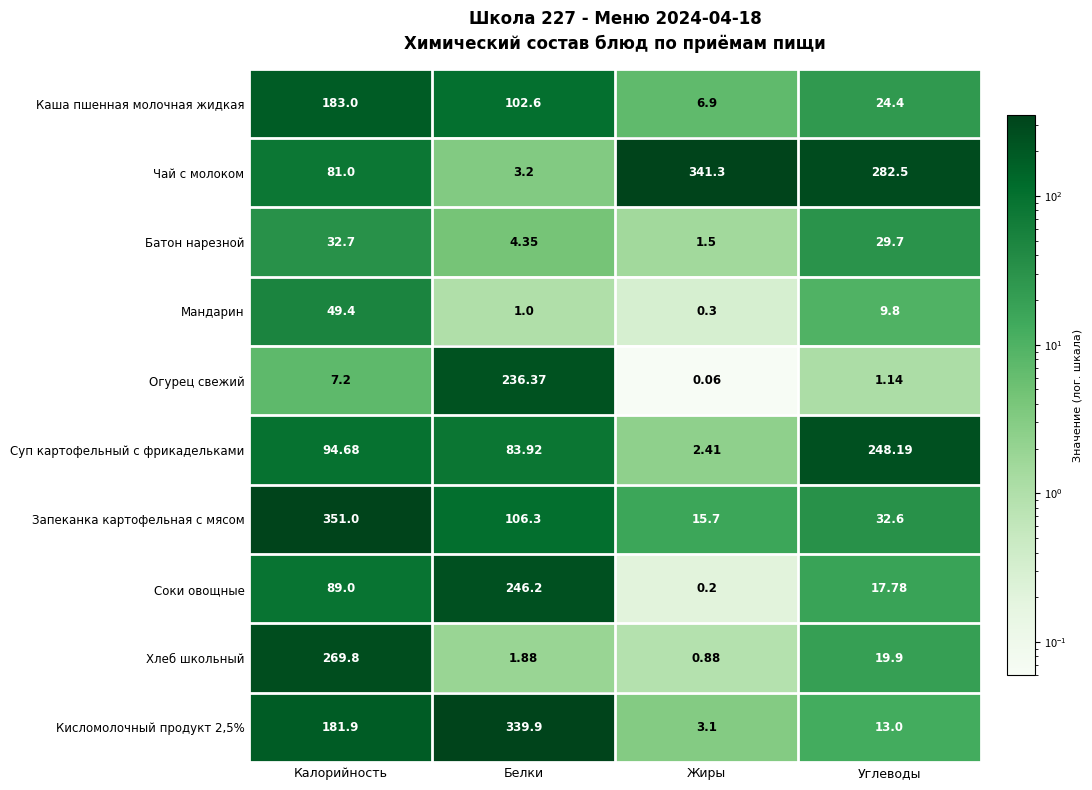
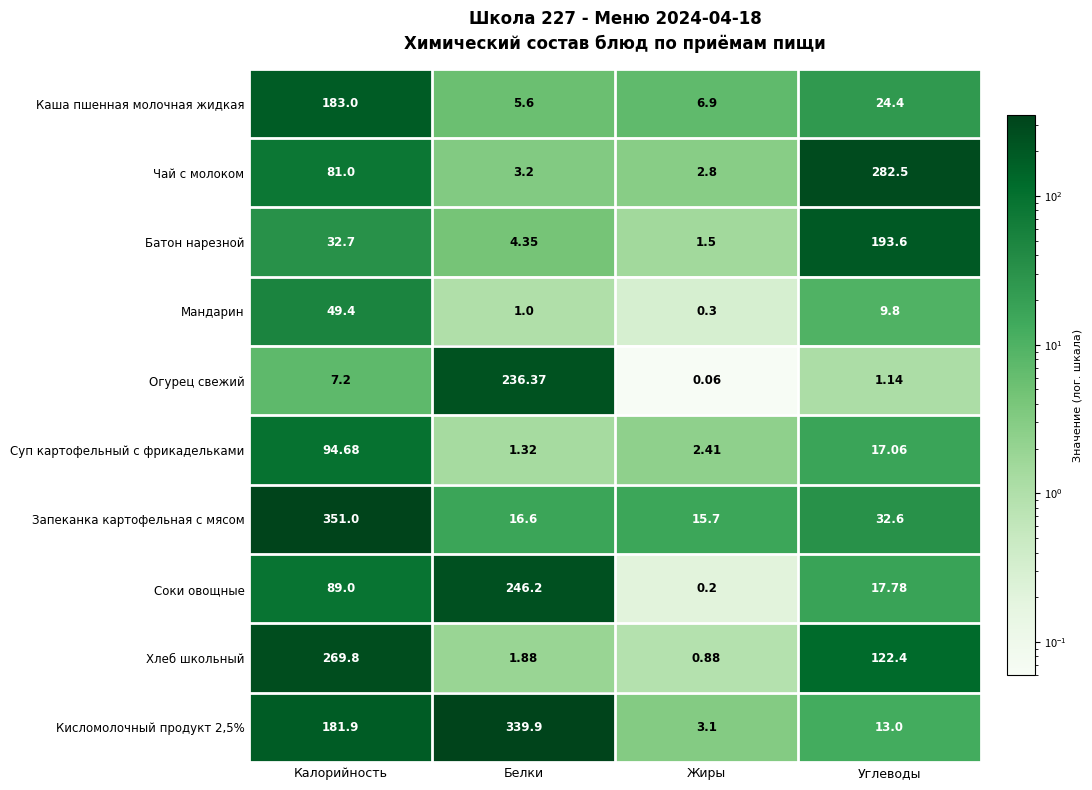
  {
    "Каша пшенная молочная жидкая": {
      "Калорийность": 183.0,
-     "Белки": 102.6,
+     "Белки": 5.6,
      "Жиры": 6.9,
      "Углеводы": 24.4
    },
    "Чай с молоком": {
      "Калорийность": 81.0,
      "Белки": 3.2,
-     "Жиры": 341.3,
+     "Жиры": 2.8,
      "Углеводы": 282.5
    },
    "Батон нарезной": {
      "Калорийность": 32.7,
      "Белки": 4.35,
      "Жиры": 1.5,
-     "Углеводы": 29.7
+     "Углеводы": 193.6
    },
    "Мандарин": {
      "Калорийность": 49.4,
      "Белки": 1.0,
      "Жиры": 0.3,
      "Углеводы": 9.8
    },
    "Огурец свежий": {
      "Калорийность": 7.2,
      "Белки": 236.37,
      "Жиры": 0.06,
      "Углеводы": 1.14
    },
    "Суп картофельный с фрикадельками": {
      "Калорийность": 94.68,
-     "Белки": 83.92,
+     "Белки": 1.32,
      "Жиры": 2.41,
-     "Углеводы": 248.19
+     "Углеводы": 17.06
    },
    "Запеканка картофельная с мясом": {
      "Калорийность": 351.0,
-     "Белки": 106.3,
+     "Белки": 16.6,
      "Жиры": 15.7,
      "Углеводы": 32.6
    },
    "Соки овощные": {
      "Калорийность": 89.0,
      "Белки": 246.2,
      "Жиры": 0.2,
      "Углеводы": 17.78
    },
    "Хлеб школьный": {
      "Калорийность": 269.8,
      "Белки": 1.88,
      "Жиры": 0.88,
-     "Углеводы": 19.9
+     "Углеводы": 122.4
    },
    "Кисломолочный продукт 2,5%": {
      "Калорийность": 181.9,
      "Белки": 339.9,
      "Жиры": 3.1,
      "Углеводы": 13.0
    }
  }
